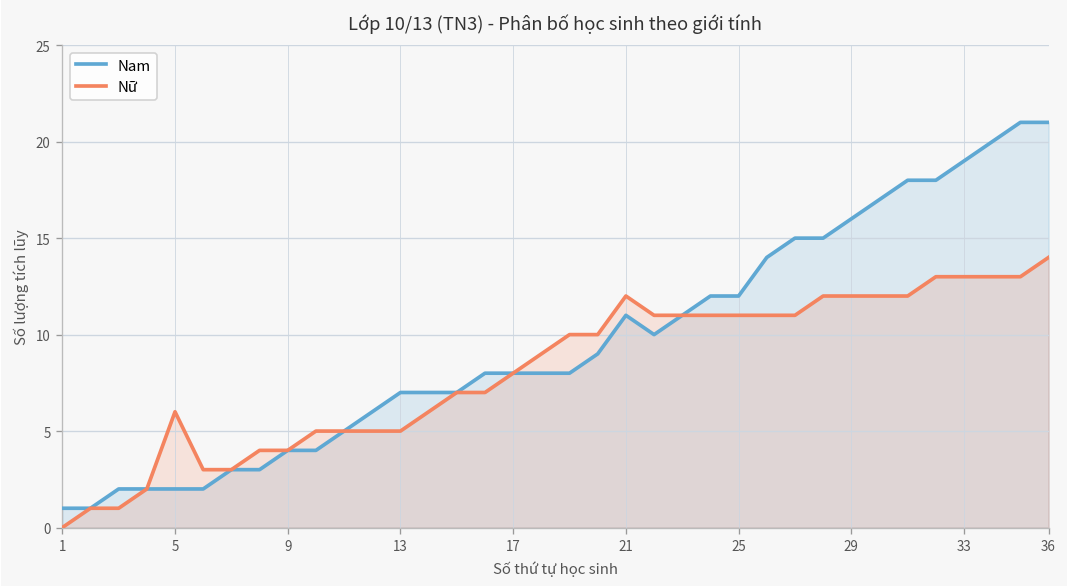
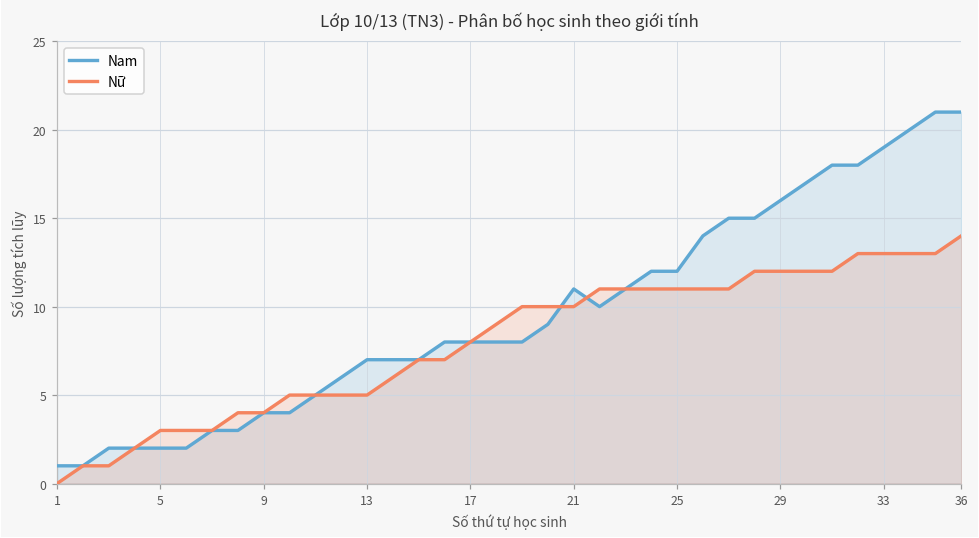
  {
    "Nam": {
      "1": 1,
      "5": 2,
      "13": 7,
      "21": 11,
      "25": 12,
      "29": 16,
      "33": 19,
      "36": 21
    },
    "Nữ": {
      "1": 0,
-     "5": 6,
+     "5": 3,
      "13": 5,
-     "21": 12,
+     "21": 10,
      "25": 11,
      "29": 12,
      "33": 13,
      "36": 14
    }
  }
